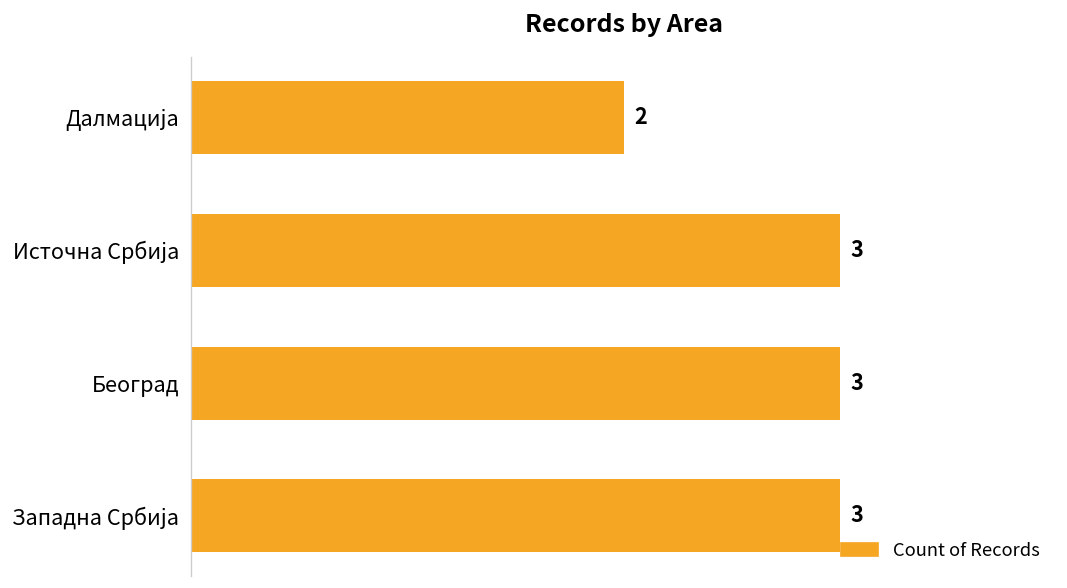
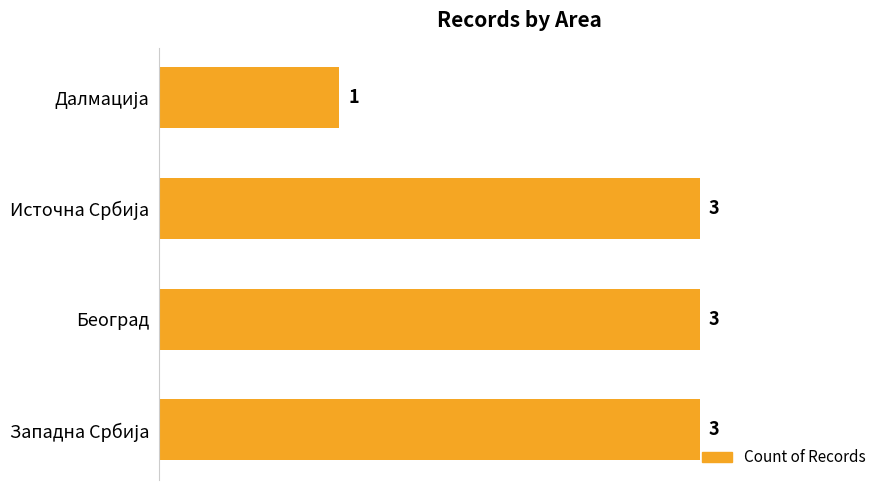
  {
-   "Далмација": 2,
+   "Далмација": 1,
    "Источна Србија": 3,
    "Београд": 3,
    "Западна Србија": 3
  }
